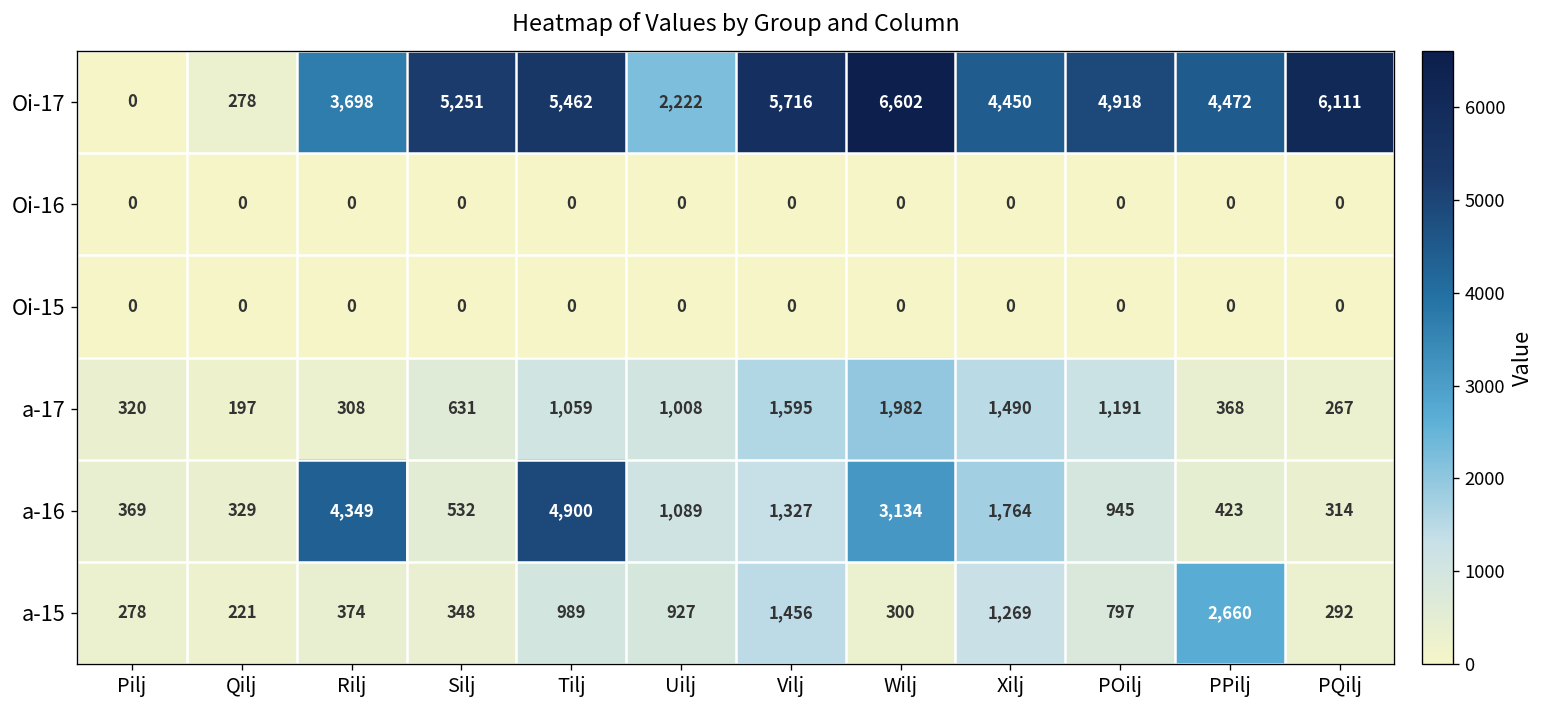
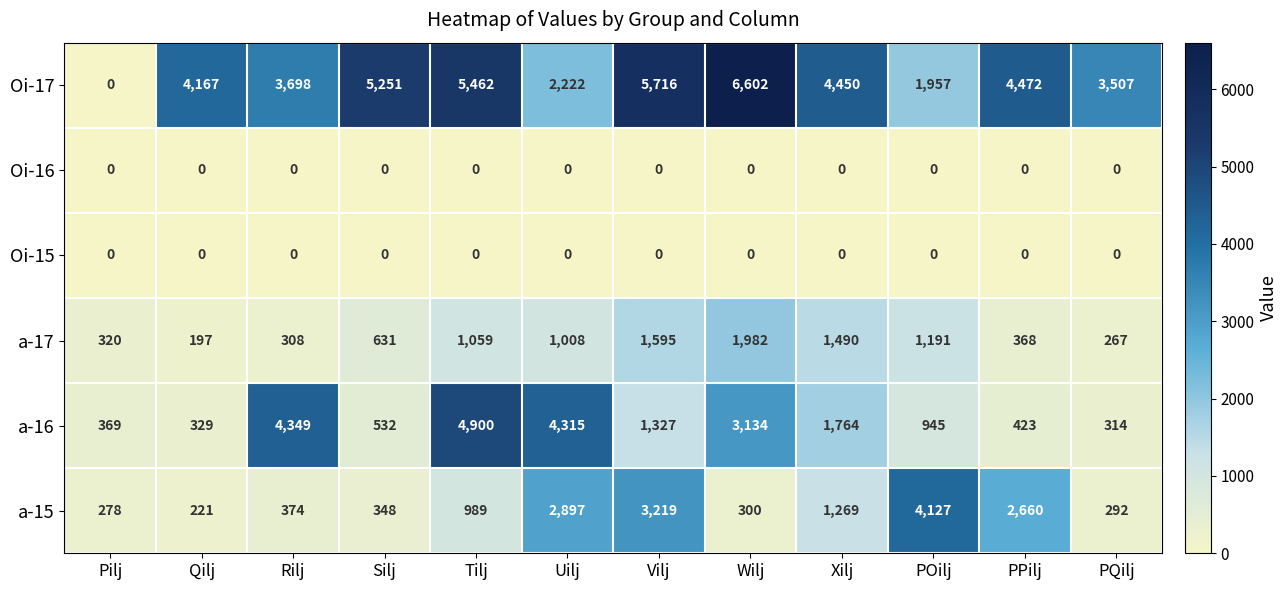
  {
    "Oi-17": {
      "Pilj": "0",
-     "Qilj": "278",
+     "Qilj": "4,167",
      "Rilj": "3,698",
      "Silj": "5,251",
      "Tilj": "5,462",
      "Uilj": "2,222",
      "Vilj": "5,716",
      "Wilj": "6,602",
      "Xilj": "4,450",
-     "POilj": "4,918",
+     "POilj": "1,957",
      "PPilj": "4,472",
-     "PQilj": "6,111"
+     "PQilj": "3,507"
    },
    "Oi-16": {
      "Pilj": "0",
      "Qilj": "0",
      "Rilj": "0",
      "Silj": "0",
      "Tilj": "0",
      "Uilj": "0",
      "Vilj": "0",
      "Wilj": "0",
      "Xilj": "0",
      "POilj": "0",
      "PPilj": "0",
      "PQilj": "0"
    },
    "Oi-15": {
      "Pilj": "0",
      "Qilj": "0",
      "Rilj": "0",
      "Silj": "0",
      "Tilj": "0",
      "Uilj": "0",
      "Vilj": "0",
      "Wilj": "0",
      "Xilj": "0",
      "POilj": "0",
      "PPilj": "0",
      "PQilj": "0"
    },
    "a-17": {
      "Pilj": "320",
      "Qilj": "197",
      "Rilj": "308",
      "Silj": "631",
      "Tilj": "1,059",
      "Uilj": "1,008",
      "Vilj": "1,595",
      "Wilj": "1,982",
      "Xilj": "1,490",
      "POilj": "1,191",
      "PPilj": "368",
      "PQilj": "267"
    },
    "a-16": {
      "Pilj": "369",
      "Qilj": "329",
      "Rilj": "4,349",
      "Silj": "532",
      "Tilj": "4,900",
-     "Uilj": "1,089",
+     "Uilj": "4,315",
      "Vilj": "1,327",
      "Wilj": "3,134",
      "Xilj": "1,764",
      "POilj": "945",
      "PPilj": "423",
      "PQilj": "314"
    },
    "a-15": {
      "Pilj": "278",
      "Qilj": "221",
      "Rilj": "374",
      "Silj": "348",
      "Tilj": "989",
-     "Uilj": "927",
-     "Vilj": "1,456",
+     "Uilj": "2,897",
+     "Vilj": "3,219",
      "Wilj": "300",
      "Xilj": "1,269",
-     "POilj": "797",
+     "POilj": "4,127",
      "PPilj": "2,660",
      "PQilj": "292"
    }
  }
